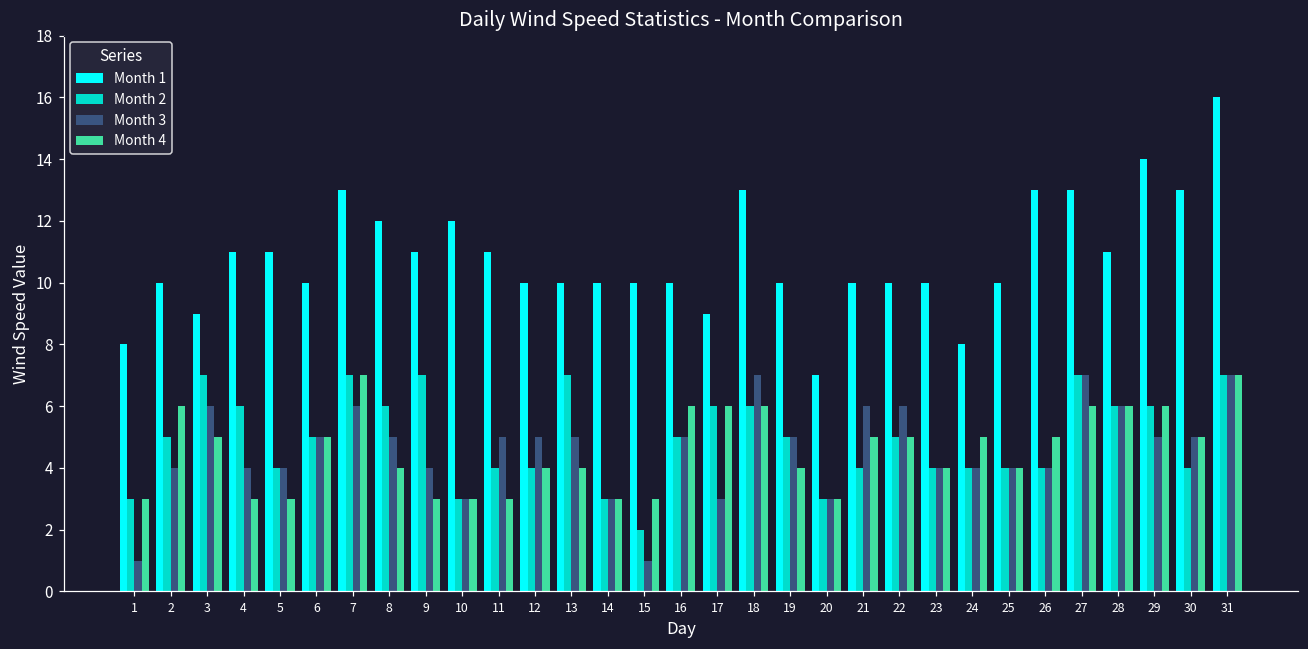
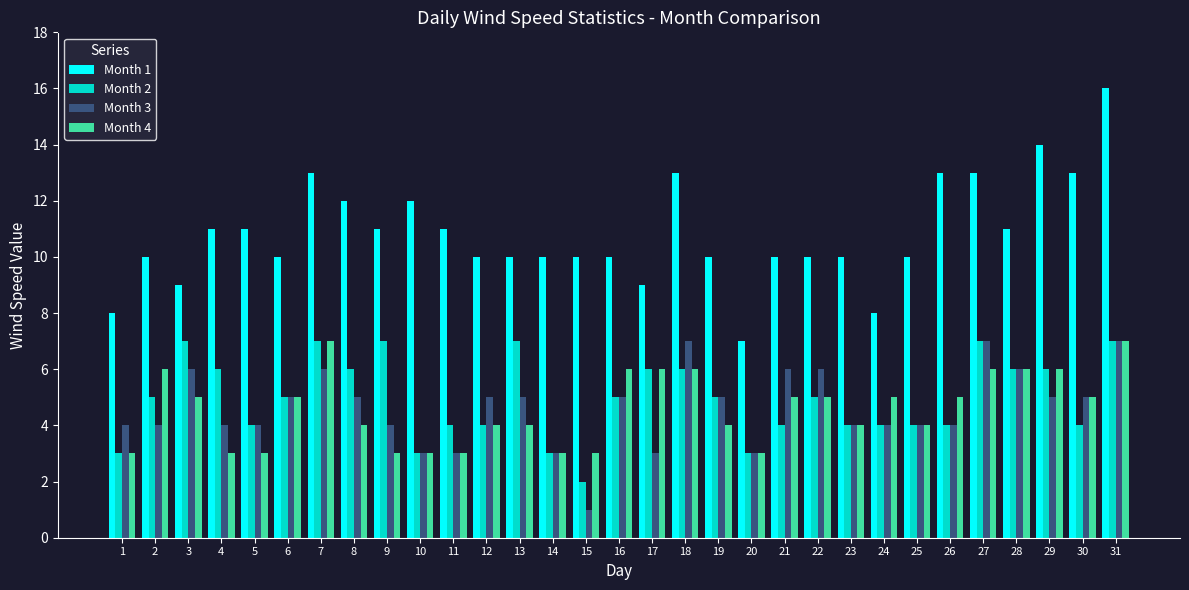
  {
    "Month 1": {
      "1": 8,
      "2": 10,
      "3": 9,
      "4": 11,
      "5": 11,
      "6": 10,
      "7": 13,
      "8": 12,
      "9": 11,
      "10": 12,
      "11": 11,
      "12": 10,
      "13": 10,
      "14": 10,
      "15": 10,
      "16": 10,
      "17": 9,
      "18": 13,
      "19": 10,
      "20": 7,
      "21": 10,
      "22": 10,
      "23": 10,
      "24": 8,
      "25": 10,
      "26": 13,
      "27": 13,
      "28": 11,
      "29": 14,
      "30": 13,
      "31": 16
    },
    "Month 2": {
      "1": 3,
      "2": 5,
      "3": 7,
      "4": 6,
      "5": 4,
      "6": 5,
      "7": 7,
      "8": 6,
      "9": 7,
      "10": 3,
      "11": 4,
      "12": 4,
      "13": 7,
      "14": 3,
      "15": 2,
      "16": 5,
      "17": 6,
      "18": 6,
      "19": 5,
      "20": 3,
      "21": 4,
      "22": 5,
      "23": 4,
      "24": 4,
      "25": 4,
      "26": 4,
      "27": 7,
      "28": 6,
      "29": 6,
      "30": 4,
      "31": 7
    },
    "Month 3": {
-     "1": 1,
+     "1": 4,
      "2": 4,
      "3": 6,
      "4": 4,
      "5": 4,
      "6": 5,
      "7": 6,
      "8": 5,
      "9": 4,
      "10": 3,
-     "11": 5,
+     "11": 3,
      "12": 5,
      "13": 5,
      "14": 3,
      "15": 1,
      "16": 5,
      "17": 3,
      "18": 7,
      "19": 5,
      "20": 3,
      "21": 6,
      "22": 6,
      "23": 4,
      "24": 4,
      "25": 4,
      "26": 4,
      "27": 7,
      "28": 6,
      "29": 5,
      "30": 5,
      "31": 7
    },
    "Month 4": {
      "1": 3,
      "2": 6,
      "3": 5,
      "4": 3,
      "5": 3,
      "6": 5,
      "7": 7,
      "8": 4,
      "9": 3,
      "10": 3,
      "11": 3,
      "12": 4,
      "13": 4,
      "14": 3,
      "15": 3,
      "16": 6,
      "17": 6,
      "18": 6,
      "19": 4,
      "20": 3,
      "21": 5,
      "22": 5,
      "23": 4,
      "24": 5,
      "25": 4,
      "26": 5,
      "27": 6,
      "28": 6,
      "29": 6,
      "30": 5,
      "31": 7
    }
  }
